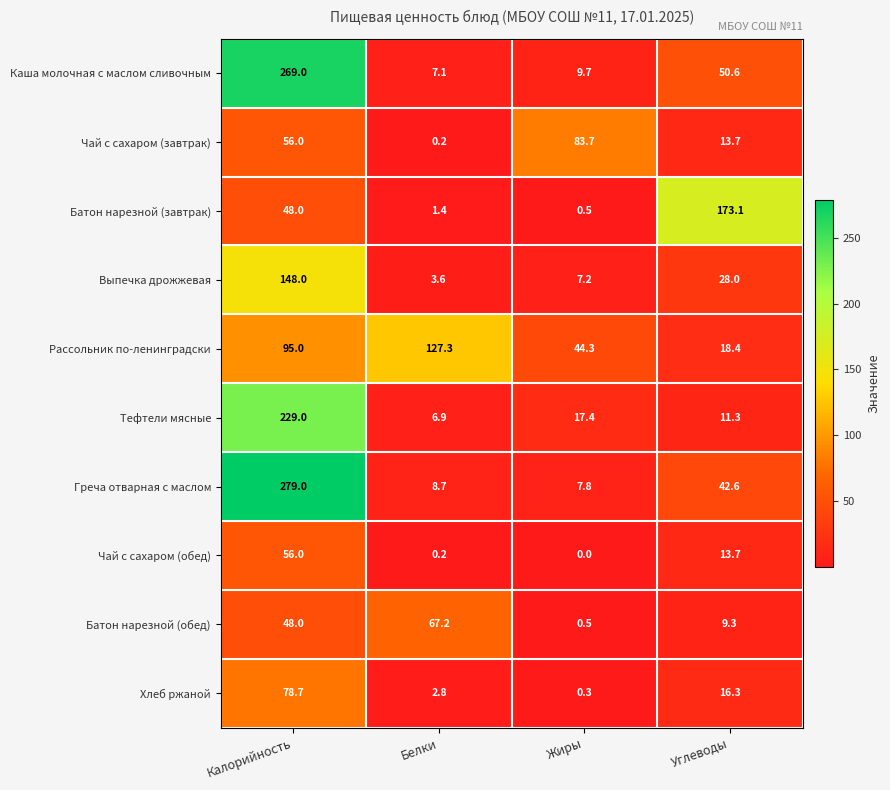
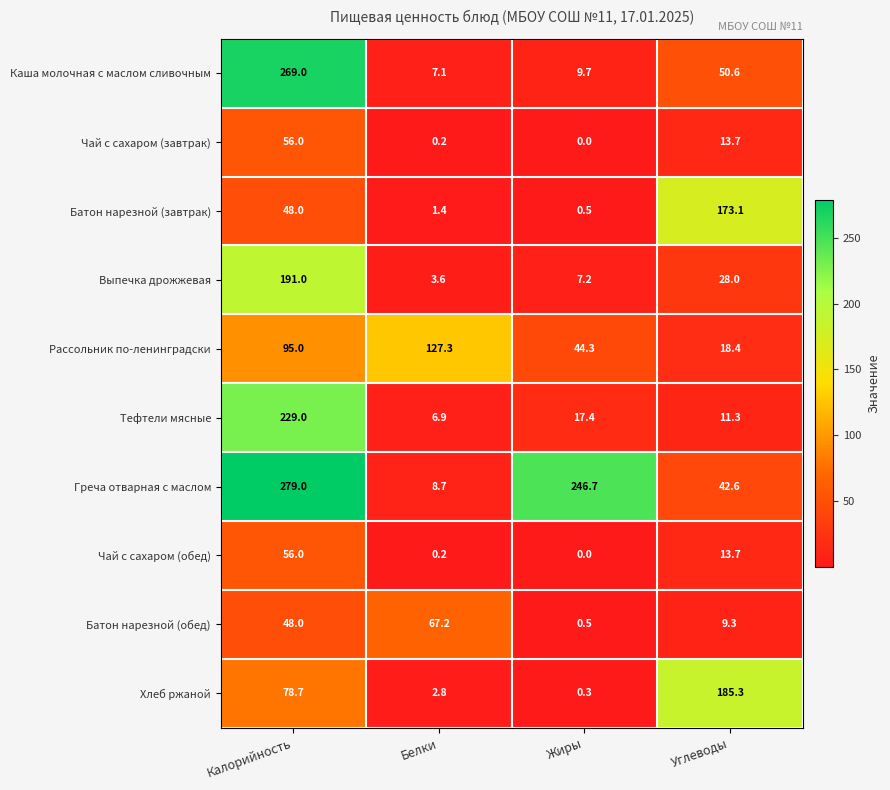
  {
    "Каша молочная с маслом сливочным": {
      "Калорийность": 269.0,
      "Белки": 7.1,
      "Жиры": 9.7,
      "Углеводы": 50.6
    },
    "Чай с сахаром (завтрак)": {
      "Калорийность": 56.0,
      "Белки": 0.2,
-     "Жиры": 83.7,
+     "Жиры": 0.0,
      "Углеводы": 13.7
    },
    "Батон нарезной (завтрак)": {
      "Калорийность": 48.0,
      "Белки": 1.4,
      "Жиры": 0.5,
      "Углеводы": 173.1
    },
    "Выпечка дрожжевая": {
-     "Калорийность": 148.0,
+     "Калорийность": 191.0,
      "Белки": 3.6,
      "Жиры": 7.2,
      "Углеводы": 28.0
    },
    "Рассольник по-ленинградски": {
      "Калорийность": 95.0,
      "Белки": 127.3,
      "Жиры": 44.3,
      "Углеводы": 18.4
    },
    "Тефтели мясные": {
      "Калорийность": 229.0,
      "Белки": 6.9,
      "Жиры": 17.4,
      "Углеводы": 11.3
    },
    "Греча отварная с маслом": {
      "Калорийность": 279.0,
      "Белки": 8.7,
-     "Жиры": 7.8,
+     "Жиры": 246.7,
      "Углеводы": 42.6
    },
    "Чай с сахаром (обед)": {
      "Калорийность": 56.0,
      "Белки": 0.2,
      "Жиры": 0.0,
      "Углеводы": 13.7
    },
    "Батон нарезной (обед)": {
      "Калорийность": 48.0,
      "Белки": 67.2,
      "Жиры": 0.5,
      "Углеводы": 9.3
    },
    "Хлеб ржаной": {
      "Калорийность": 78.7,
      "Белки": 2.8,
      "Жиры": 0.3,
-     "Углеводы": 16.3
+     "Углеводы": 185.3
    }
  }
